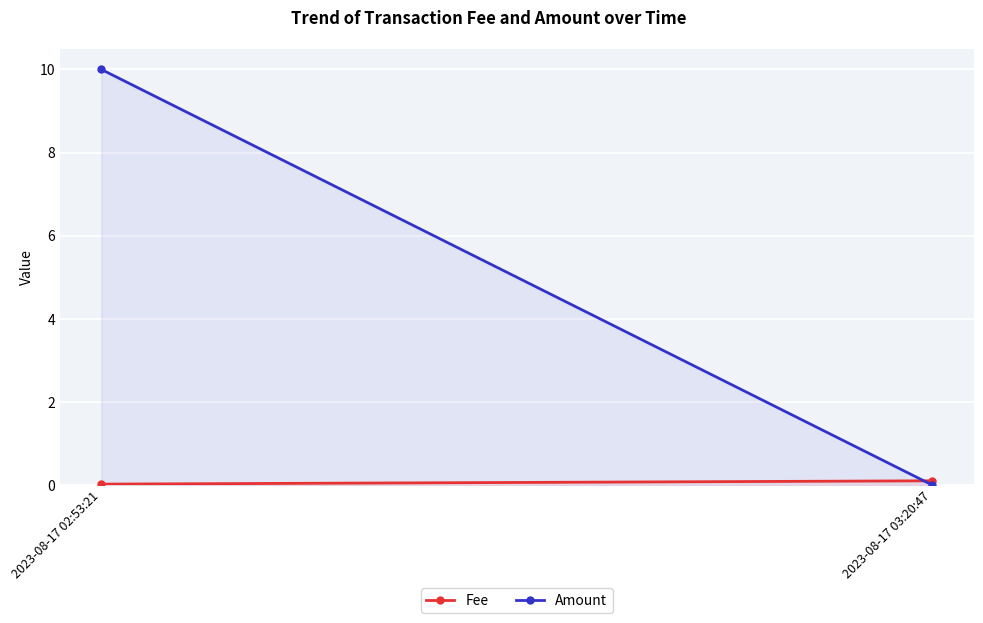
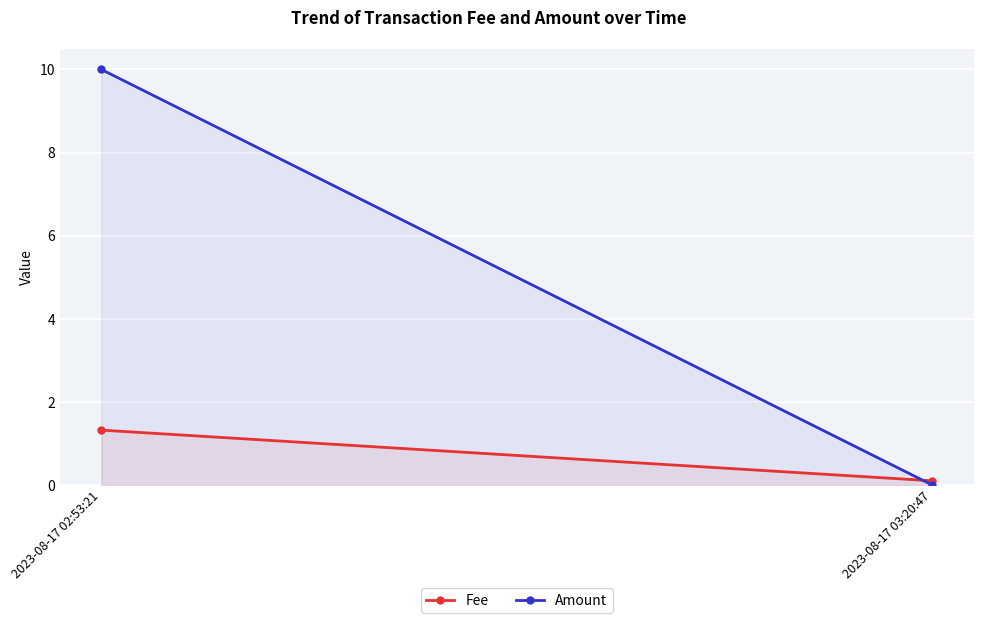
  {
    "Fee": {
-     "2023-08-17 02:53:21": 0.0,
+     "2023-08-17 02:53:21": 1.3,
      "2023-08-17 03:20:47": 0.1
    },
    "Amount": {
      "2023-08-17 02:53:21": 10.0,
      "2023-08-17 03:20:47": 0.0
    }
  }
